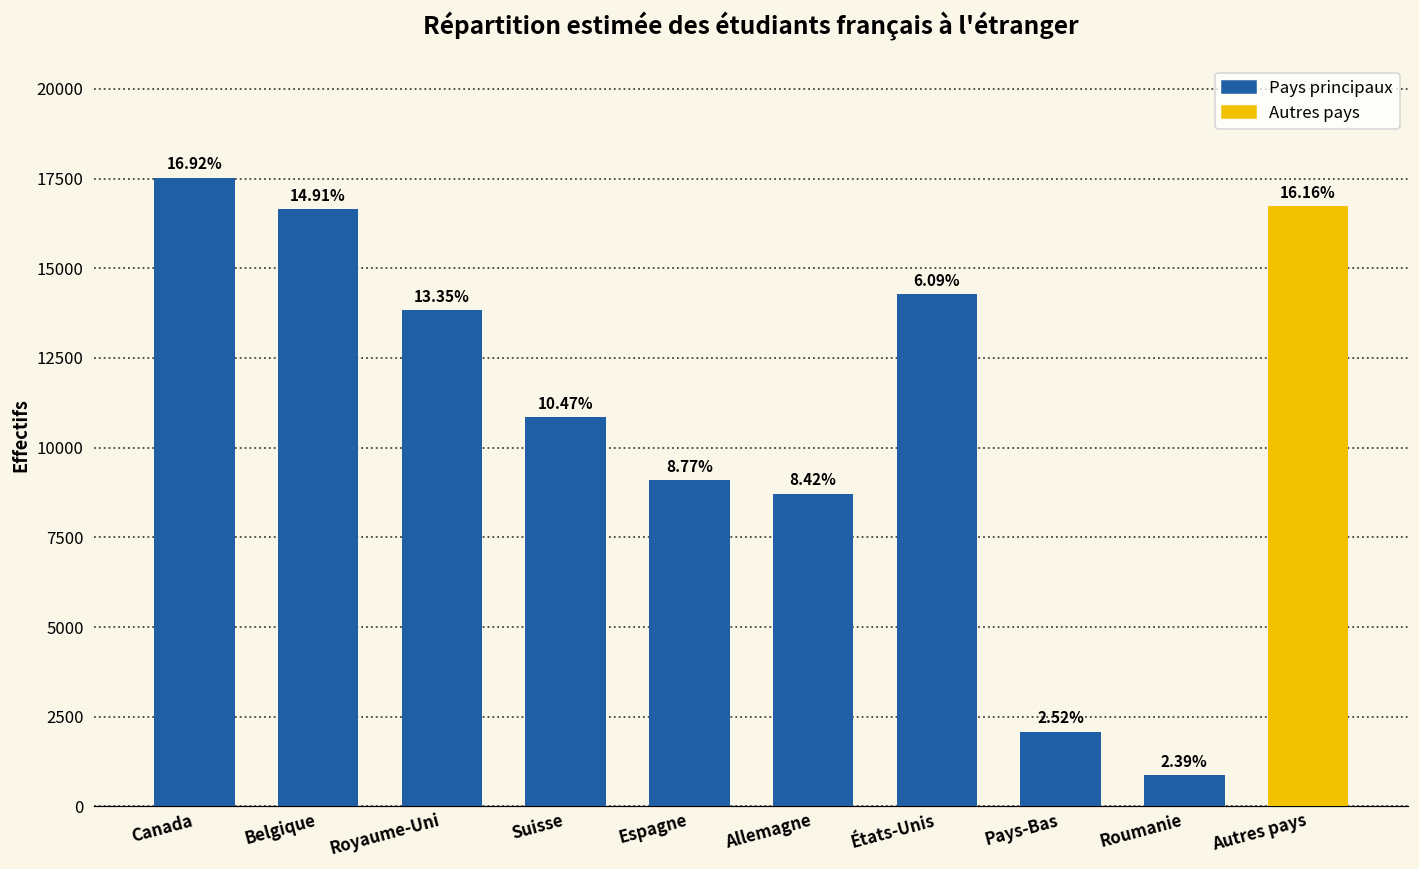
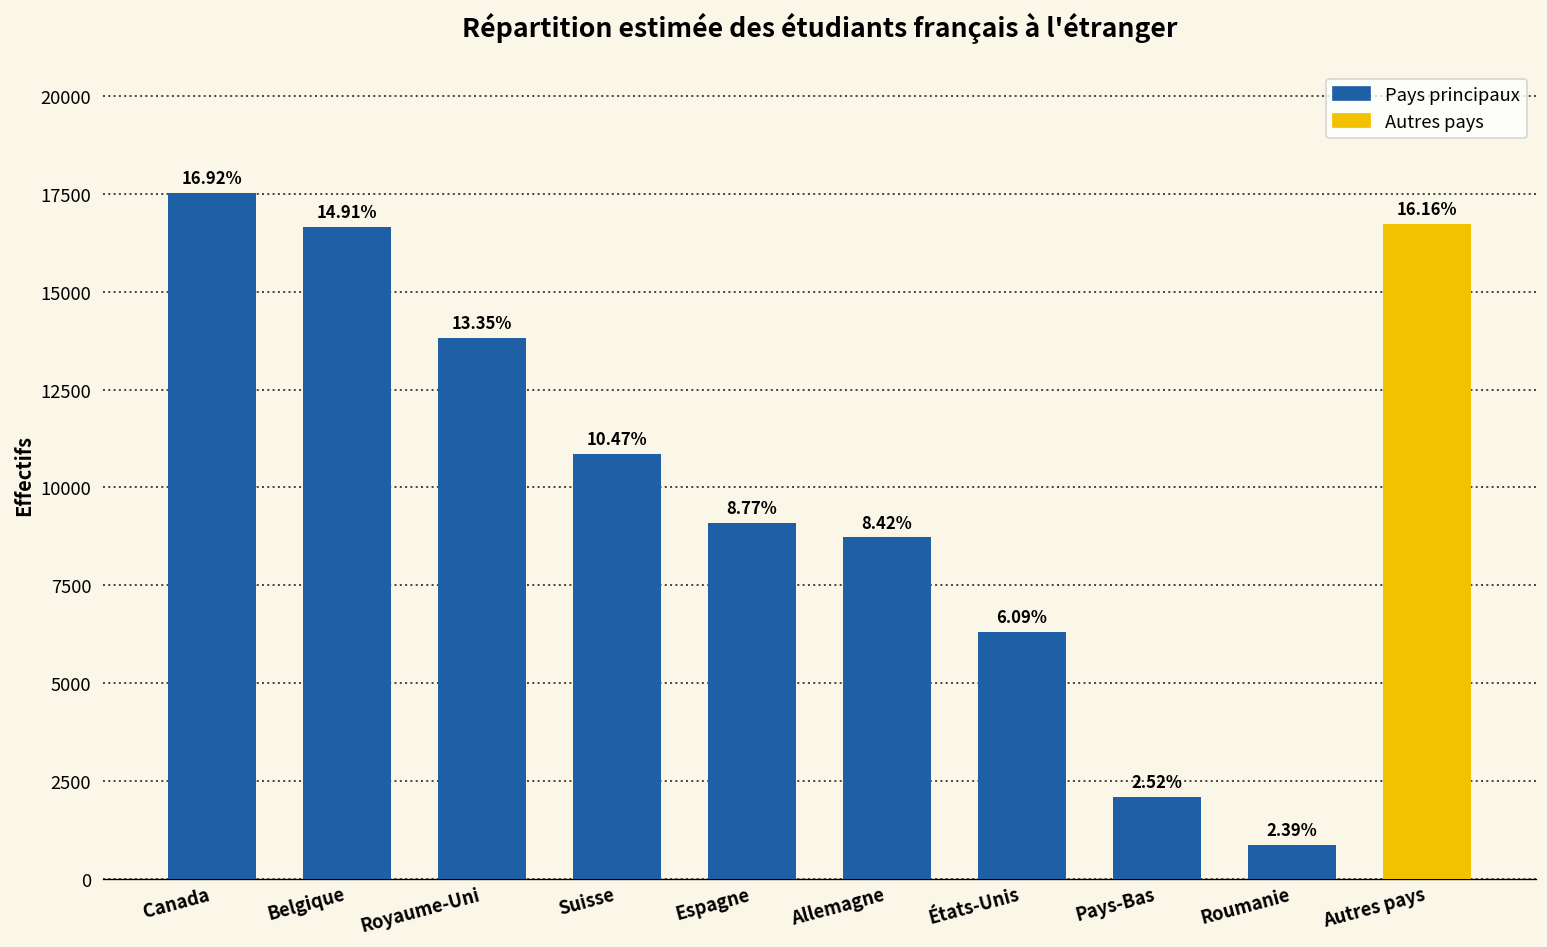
  {
-   "États-Unis": 14300
+   "États-Unis": 6300
  }
